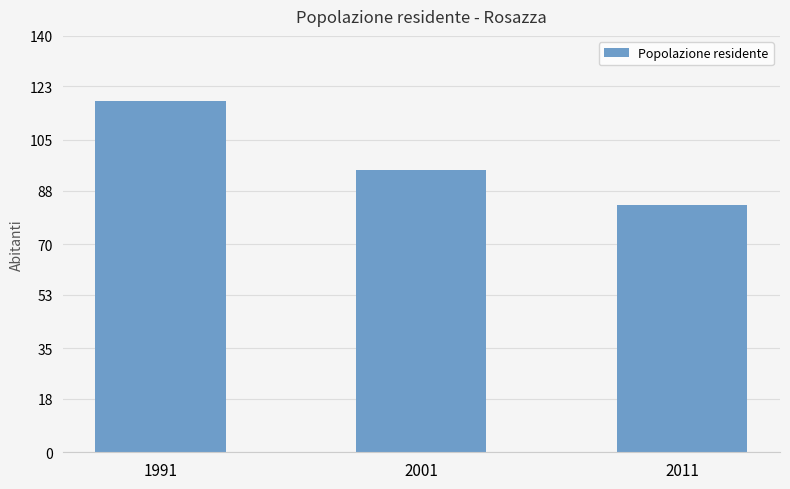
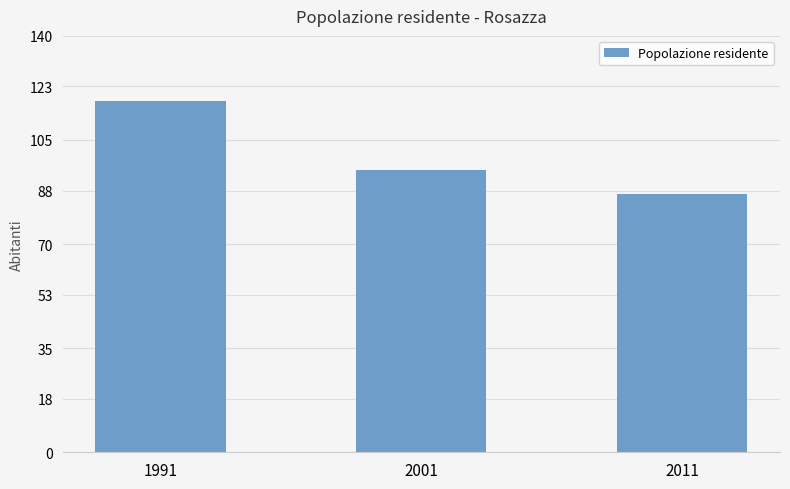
  {
    "1991": 118,
    "2001": 95,
-   "2011": 83
+   "2011": 87
  }
